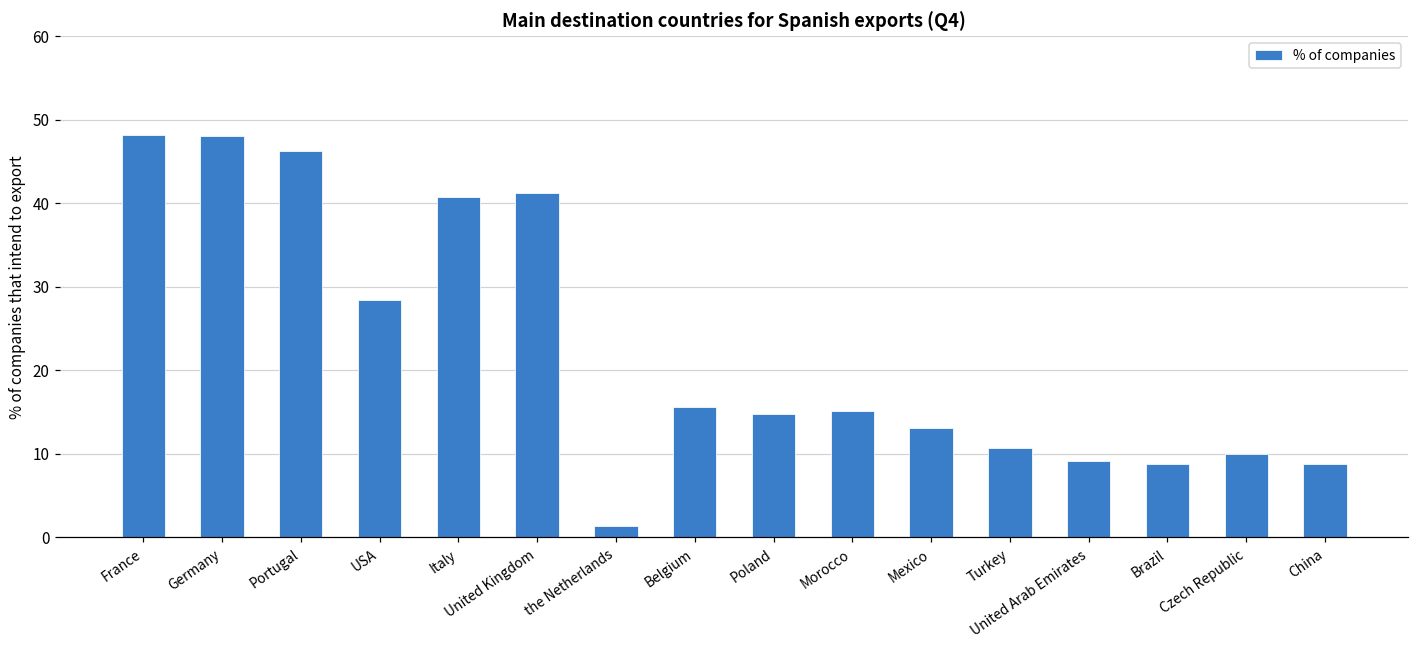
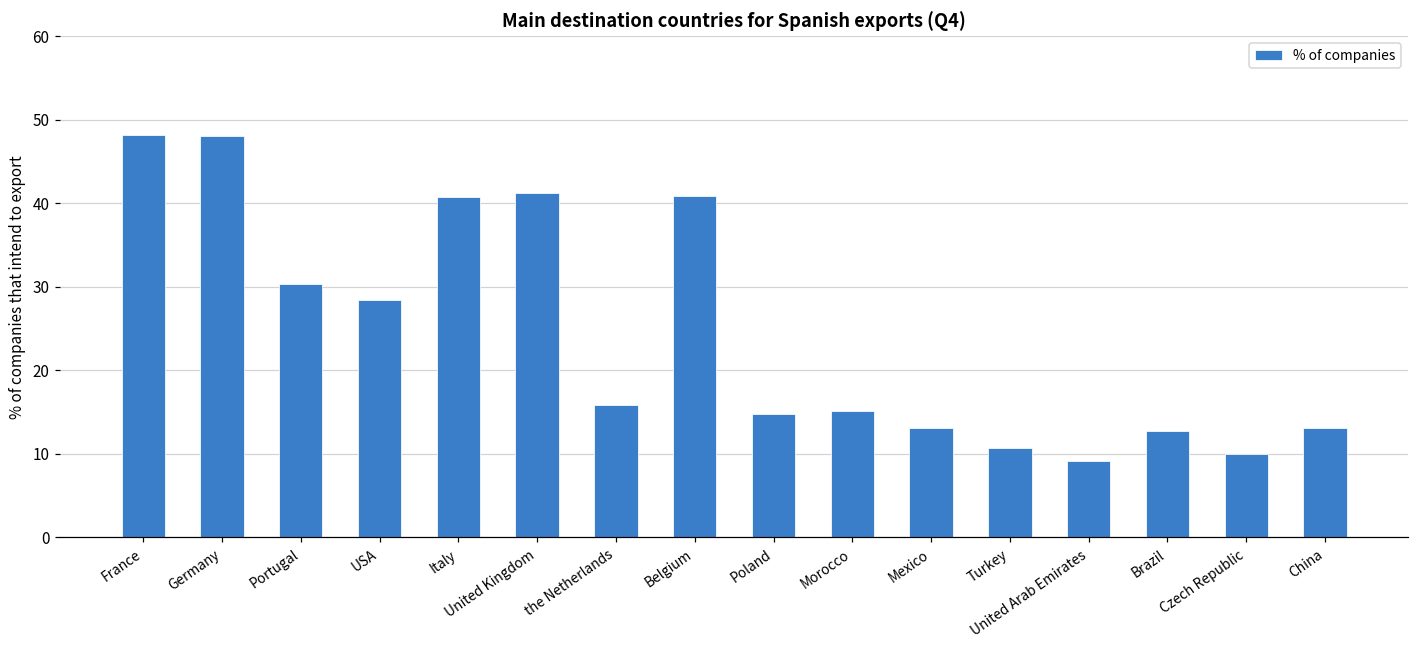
  {
    "France": 48,
    "Germany": 48,
-   "Portugal": 46,
+   "Portugal": 30,
    "USA": 28,
    "Italy": 41,
    "United Kingdom": 41,
-   "the Netherlands": 1,
-   "Belgium": 16,
+   "the Netherlands": 16,
+   "Belgium": 41,
    "Poland": 15,
    "Morocco": 15,
    "Mexico": 13,
    "Turkey": 11,
    "United Arab Emirates": 9,
-   "Brazil": 9,
+   "Brazil": 13,
    "Czech Republic": 10,
-   "China": 9
+   "China": 13
  }
